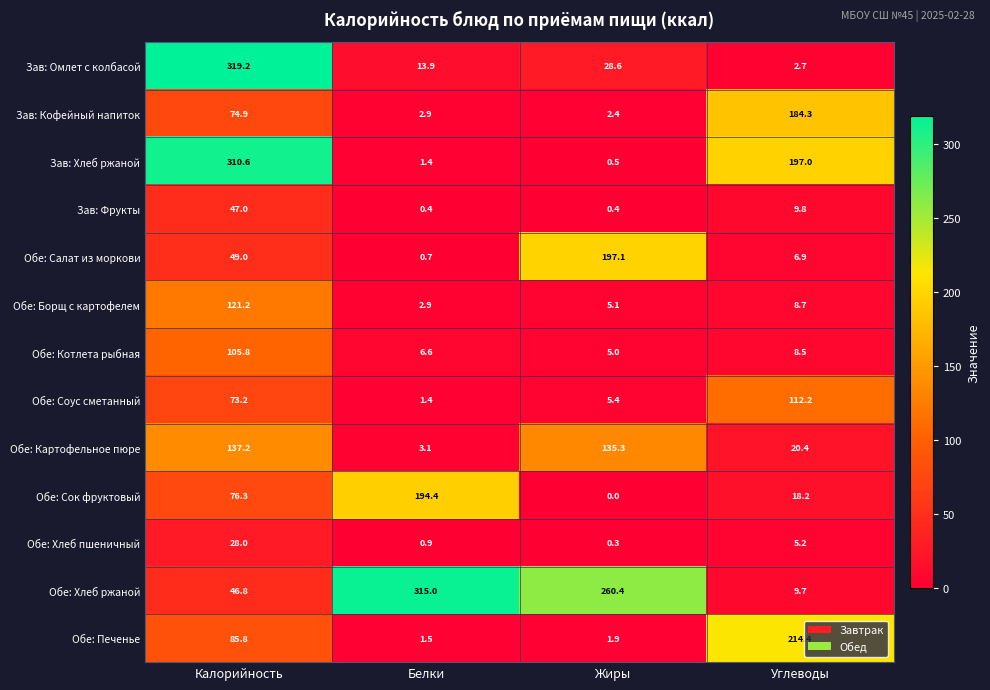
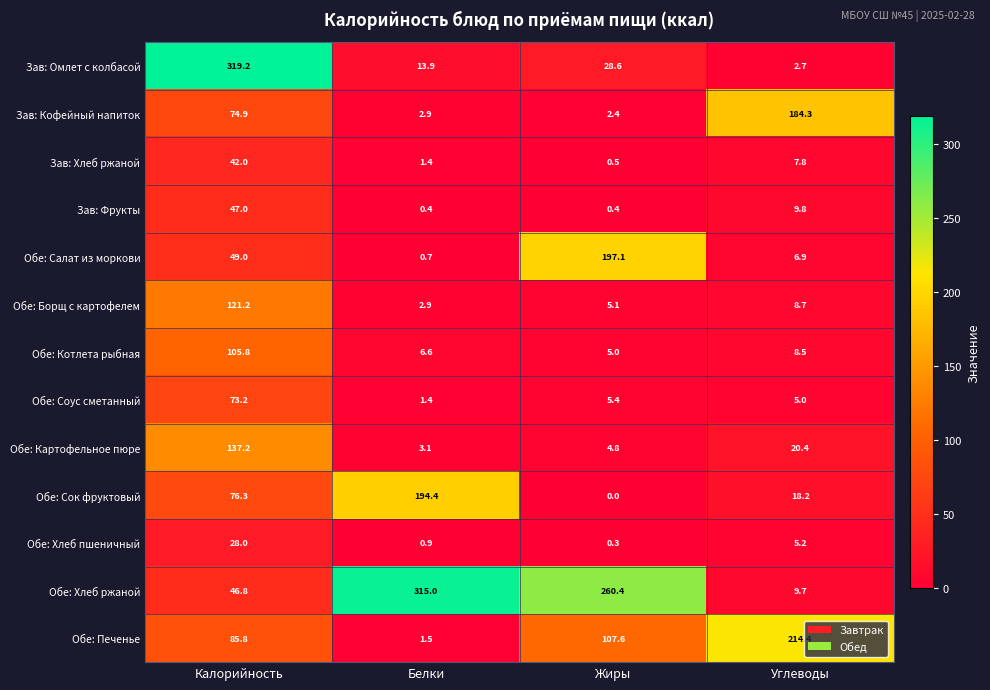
  {
    "Зав: Омлет с колбасой": {
      "Калорийность": 319.2,
      "Белки": 13.9,
      "Жиры": 28.6,
      "Углеводы": 2.7
    },
    "Зав: Кофейный напиток": {
      "Калорийность": 74.9,
      "Белки": 2.9,
      "Жиры": 2.4,
      "Углеводы": 184.3
    },
    "Зав: Хлеб ржаной": {
-     "Калорийность": 310.6,
+     "Калорийность": 42.0,
      "Белки": 1.4,
      "Жиры": 0.5,
-     "Углеводы": 197.0
+     "Углеводы": 7.8
    },
    "Зав: Фрукты": {
      "Калорийность": 47.0,
      "Белки": 0.4,
      "Жиры": 0.4,
      "Углеводы": 9.8
    },
    "Обе: Салат из моркови": {
      "Калорийность": 49.0,
      "Белки": 0.7,
      "Жиры": 197.1,
      "Углеводы": 6.9
    },
    "Обе: Борщ с картофелем": {
      "Калорийность": 121.2,
      "Белки": 2.9,
      "Жиры": 5.1,
      "Углеводы": 8.7
    },
    "Обе: Котлета рыбная": {
      "Калорийность": 105.8,
      "Белки": 6.6,
      "Жиры": 5.0,
      "Углеводы": 8.5
    },
    "Обе: Соус сметанный": {
      "Калорийность": 73.2,
      "Белки": 1.4,
      "Жиры": 5.4,
-     "Углеводы": 112.2
+     "Углеводы": 5.0
    },
    "Обе: Картофельное пюре": {
      "Калорийность": 137.2,
      "Белки": 3.1,
-     "Жиры": 135.3,
+     "Жиры": 4.8,
      "Углеводы": 20.4
    },
    "Обе: Сок фруктовый": {
      "Калорийность": 76.3,
      "Белки": 194.4,
      "Жиры": 0.0,
      "Углеводы": 18.2
    },
    "Обе: Хлеб пшеничный": {
      "Калорийность": 28.0,
      "Белки": 0.9,
      "Жиры": 0.3,
      "Углеводы": 5.2
    },
    "Обе: Хлеб ржаной": {
      "Калорийность": 46.8,
      "Белки": 315.0,
      "Жиры": 260.4,
      "Углеводы": 9.7
    },
    "Обе: Печенье": {
      "Калорийность": 85.8,
      "Белки": 1.5,
-     "Жиры": 1.9
+     "Жиры": 107.6
    }
  }
